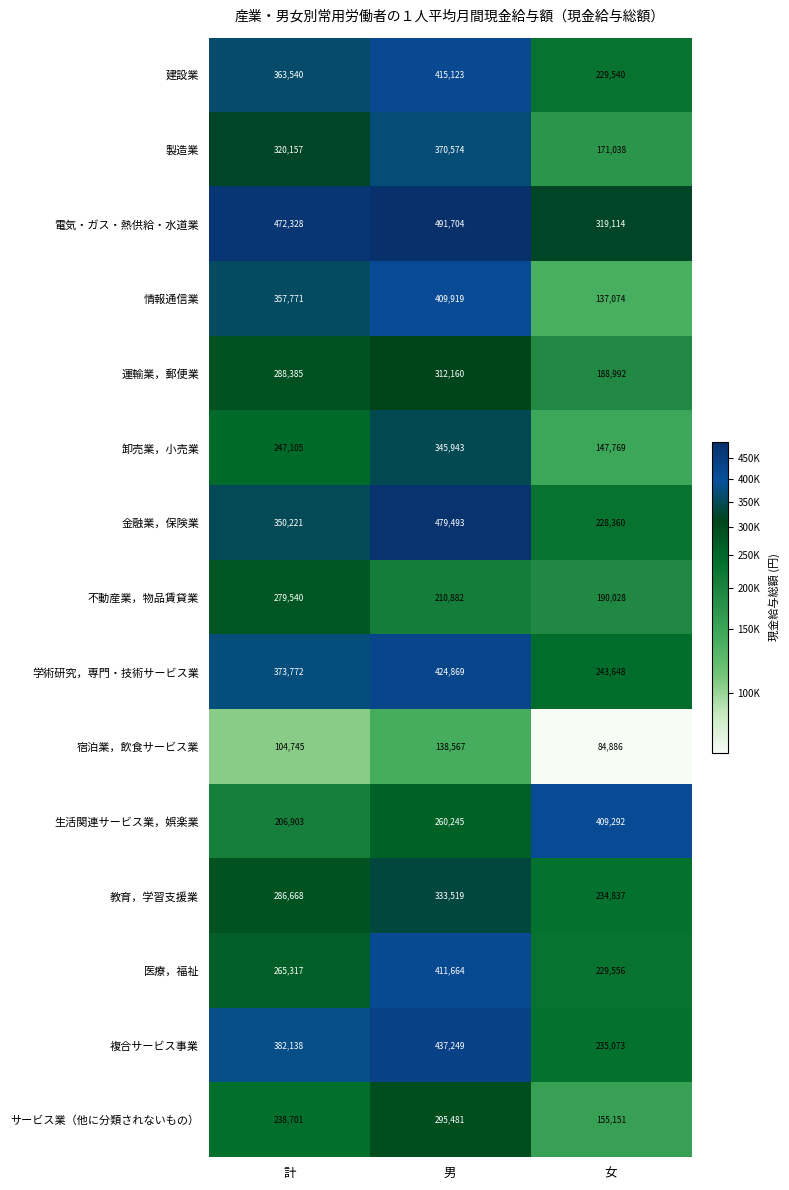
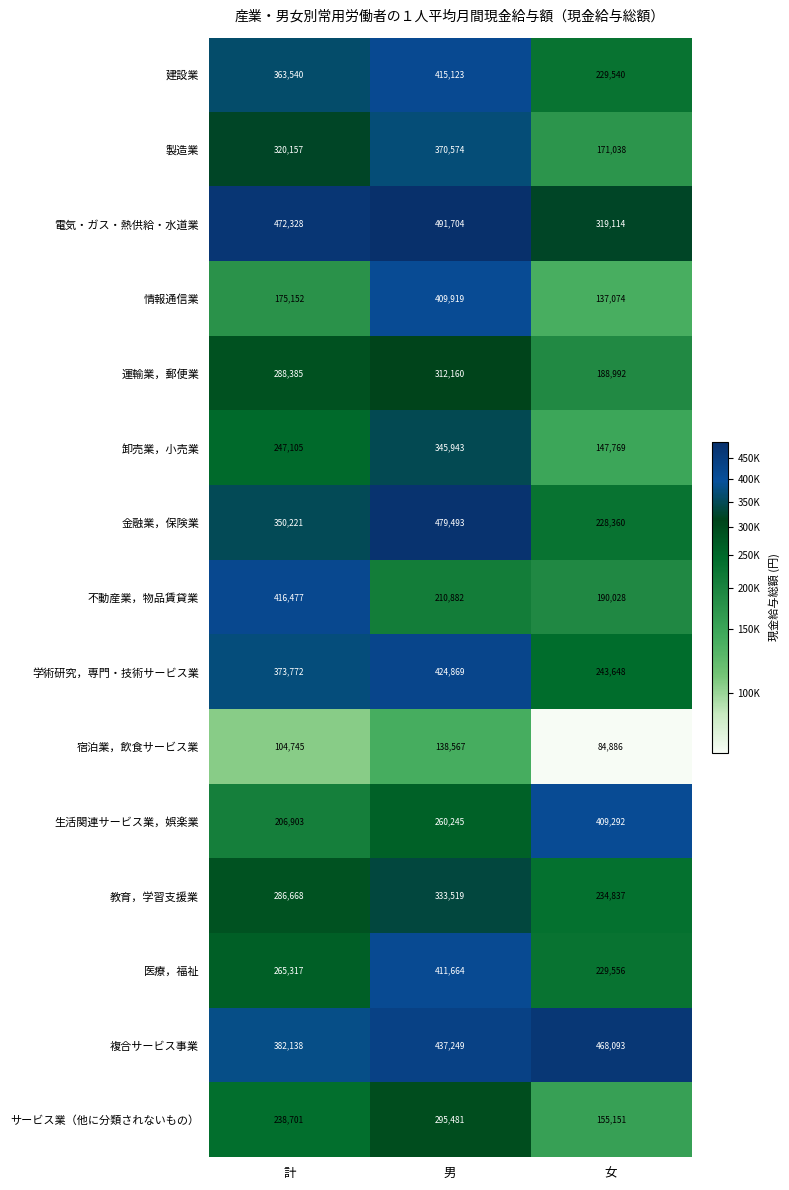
  {
    "建設業": {
      "計": "363,540",
      "男": "415,123",
      "女": "229,540"
    },
    "製造業": {
      "計": "320,157",
      "男": "370,574",
      "女": "171,038"
    },
    "電気・ガス・熱供給・水道業": {
      "計": "472,328",
      "男": "491,704",
      "女": "319,114"
    },
    "情報通信業": {
-     "計": "357,771",
+     "計": "175,152",
      "男": "409,919",
      "女": "137,074"
    },
    "運輸業，郵便業": {
      "計": "288,385",
      "男": "312,160",
      "女": "188,992"
    },
    "卸売業，小売業": {
      "計": "247,105",
      "男": "345,943",
      "女": "147,769"
    },
    "金融業，保険業": {
      "計": "350,221",
      "男": "479,493",
      "女": "228,360"
    },
    "不動産業，物品賃貸業": {
-     "計": "279,540",
+     "計": "416,477",
      "男": "210,882",
      "女": "190,028"
    },
    "学術研究，専門・技術サービス業": {
      "計": "373,772",
      "男": "424,869",
      "女": "243,648"
    },
    "宿泊業，飲食サービス業": {
      "計": "104,745",
      "男": "138,567",
      "女": "84,886"
    },
    "生活関連サービス業，娯楽業": {
      "計": "206,903",
      "男": "260,245",
      "女": "409,292"
    },
    "教育，学習支援業": {
      "計": "286,668",
      "男": "333,519",
      "女": "234,837"
    },
    "医療，福祉": {
      "計": "265,317",
      "男": "411,664",
      "女": "229,556"
    },
    "複合サービス事業": {
      "計": "382,138",
      "男": "437,249",
-     "女": "235,073"
+     "女": "468,093"
    },
    "サービス業（他に分類されないもの）": {
      "計": "238,701",
      "男": "295,481",
      "女": "155,151"
    }
  }
